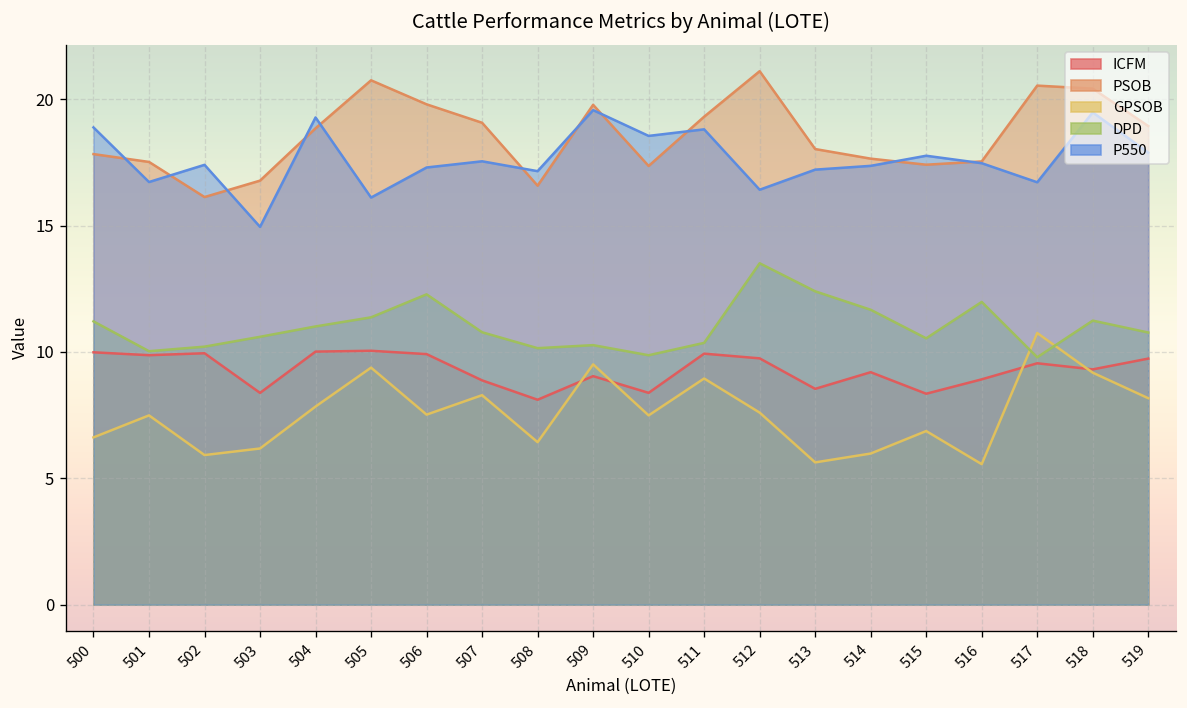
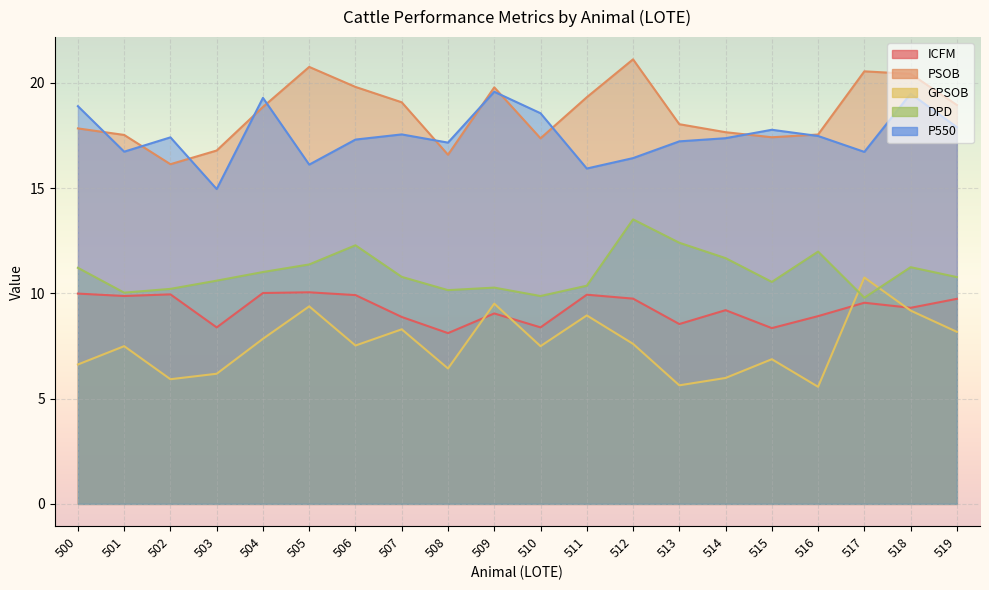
  {
    "P550": {
      "500": 18.9,
      "501": 16.7,
      "502": 17.4,
      "503": 15.0,
      "504": 19.3,
      "505": 16.1,
      "506": 17.3,
      "507": 17.5,
      "508": 17.2,
      "509": 19.6,
      "510": 18.6,
-     "511": 18.8,
+     "511": 15.9,
      "512": 16.4,
      "513": 17.2,
      "514": 17.4,
      "515": 17.8,
      "517": 16.7
    }
  }
